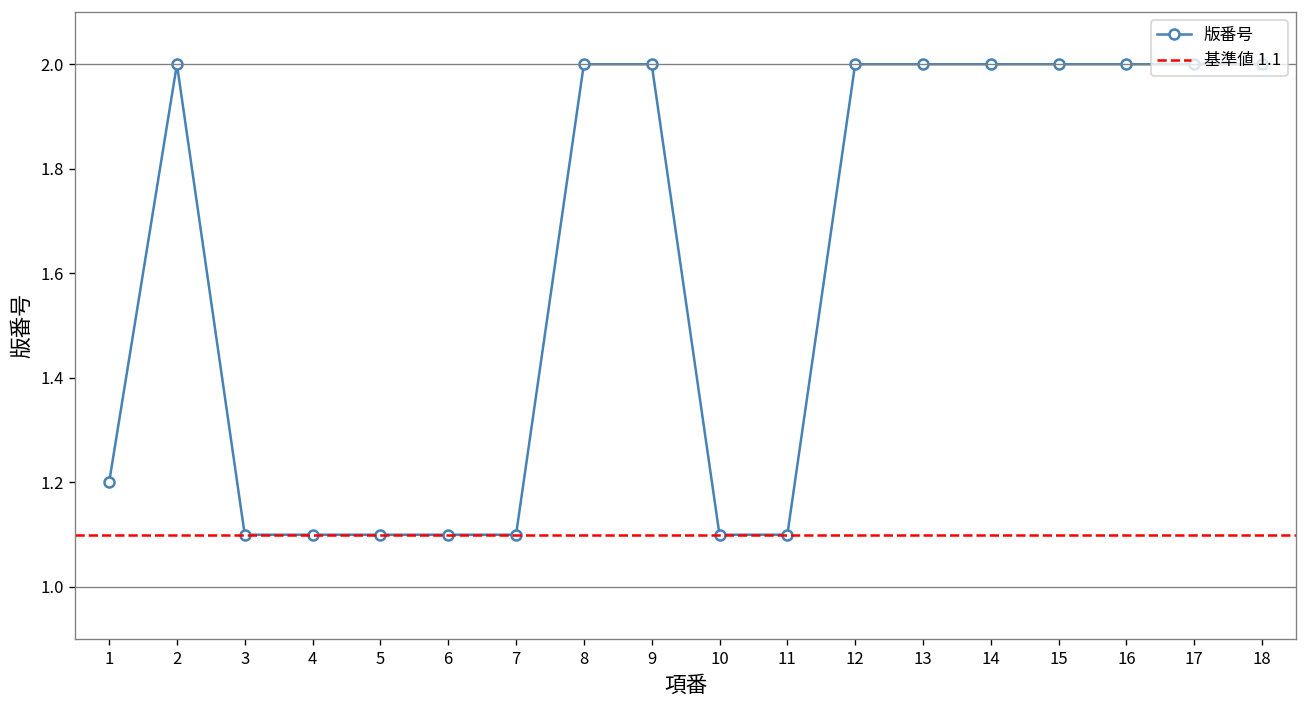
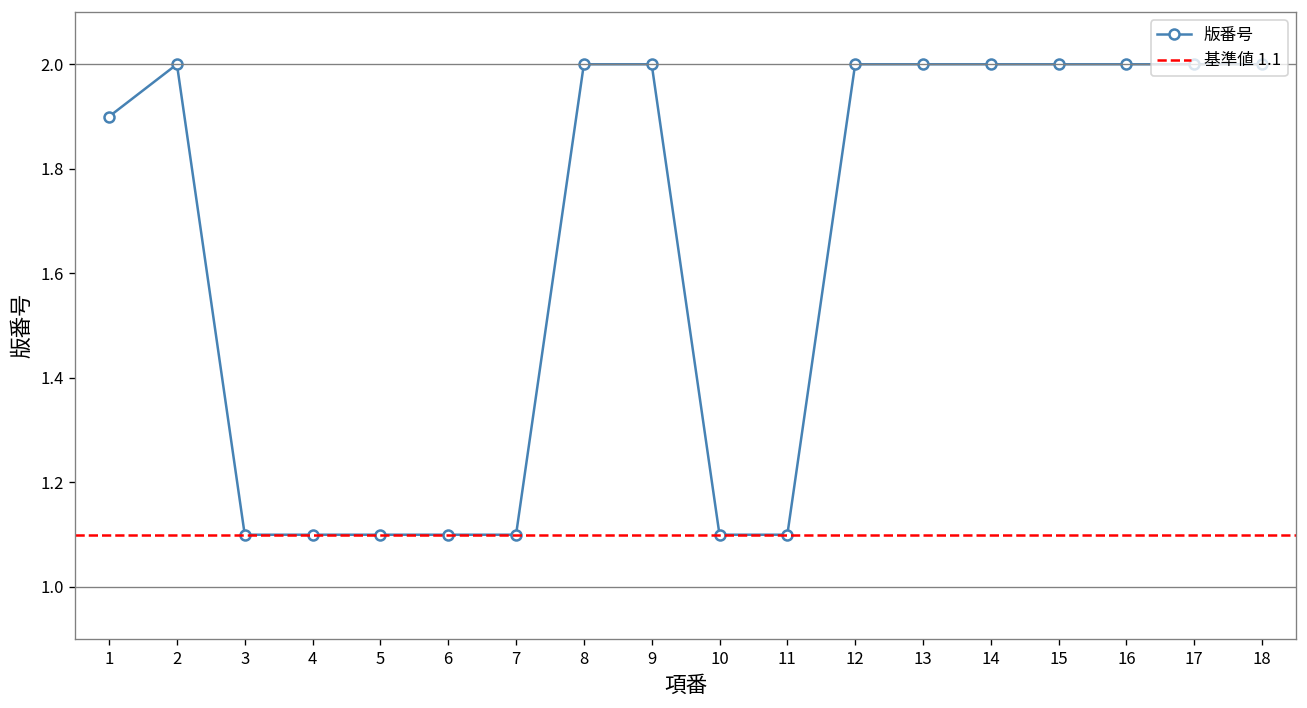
  {
-   "1": 1.2,
+   "1": 1.9,
    "2": 2.0,
    "3": 1.1,
    "4": 1.1,
    "5": 1.1,
    "6": 1.1,
    "7": 1.1,
    "8": 2.0,
    "9": 2.0,
    "10": 1.1,
    "11": 1.1,
    "12": 2.0,
    "13": 2.0,
    "14": 2.0,
    "15": 2.0,
    "16": 2.0
  }
